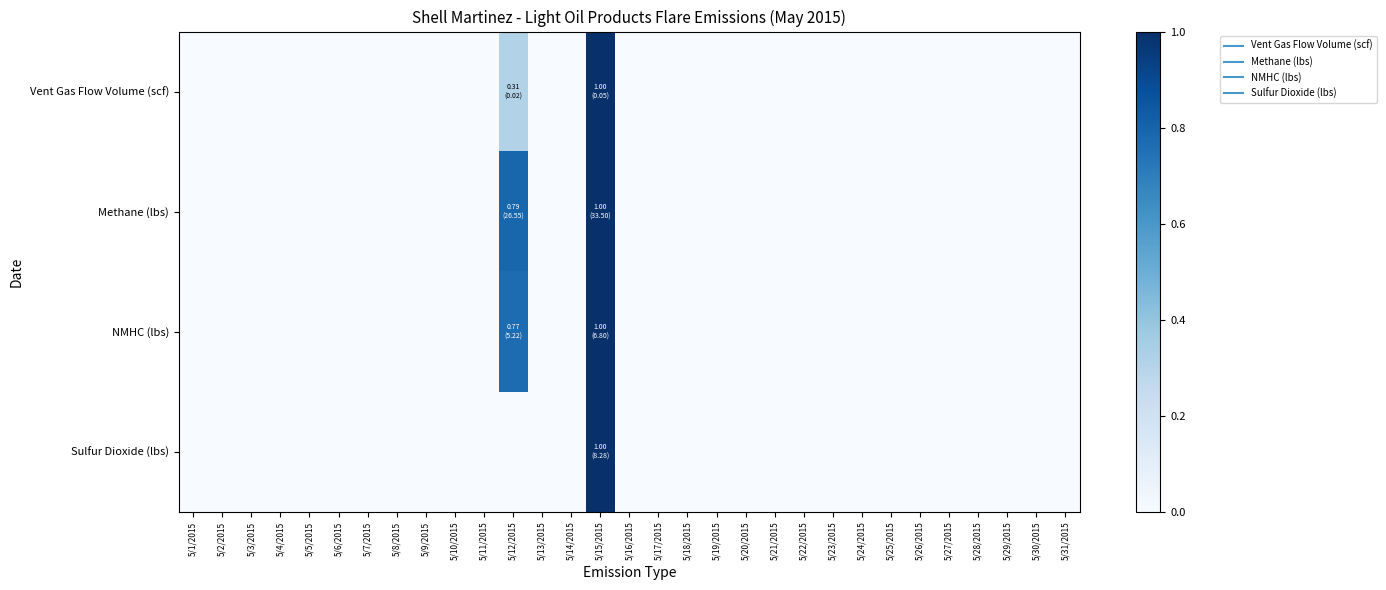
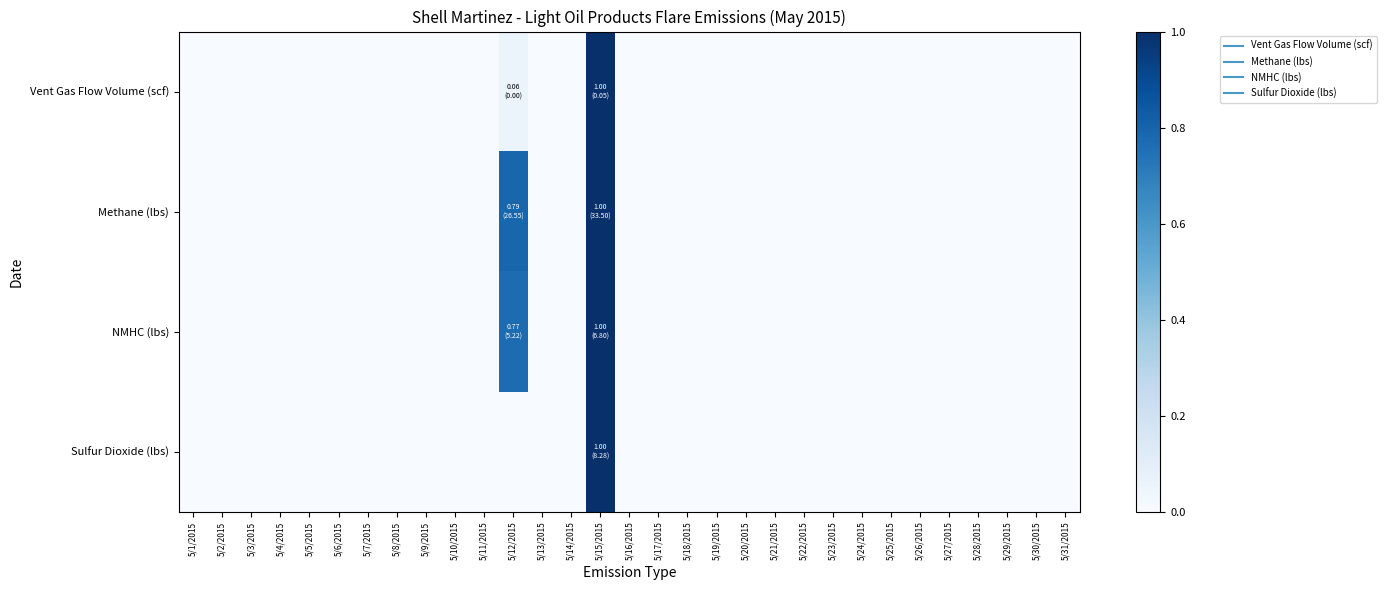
  {
    "Vent Gas Flow Volume (scf)": {
-     "5/12/2015": "0.31 (0.02)"
+     "5/12/2015": "0.06 (0.00)"
    }
  }
